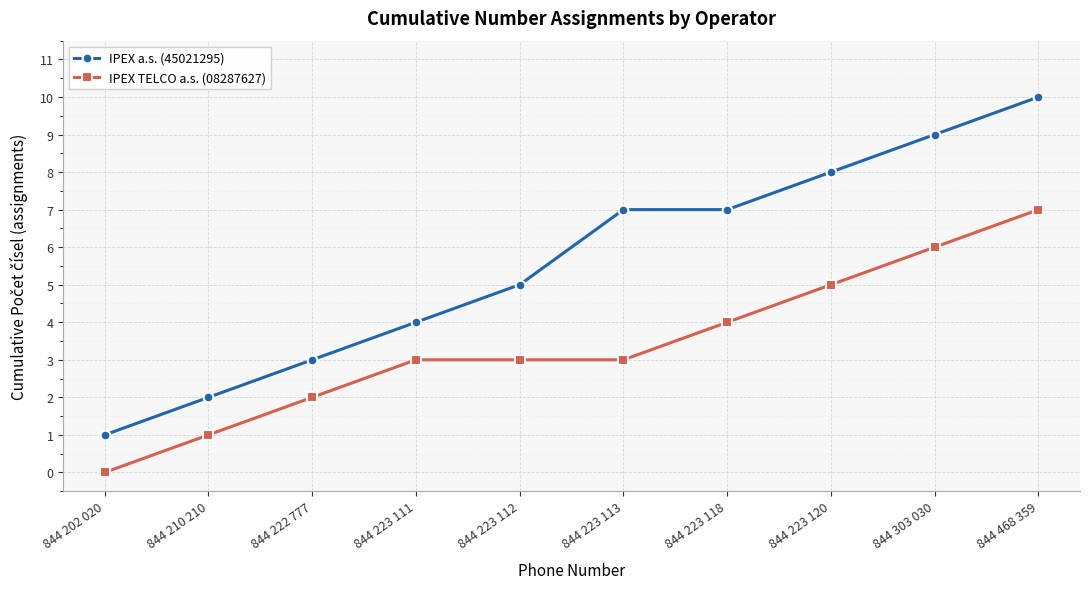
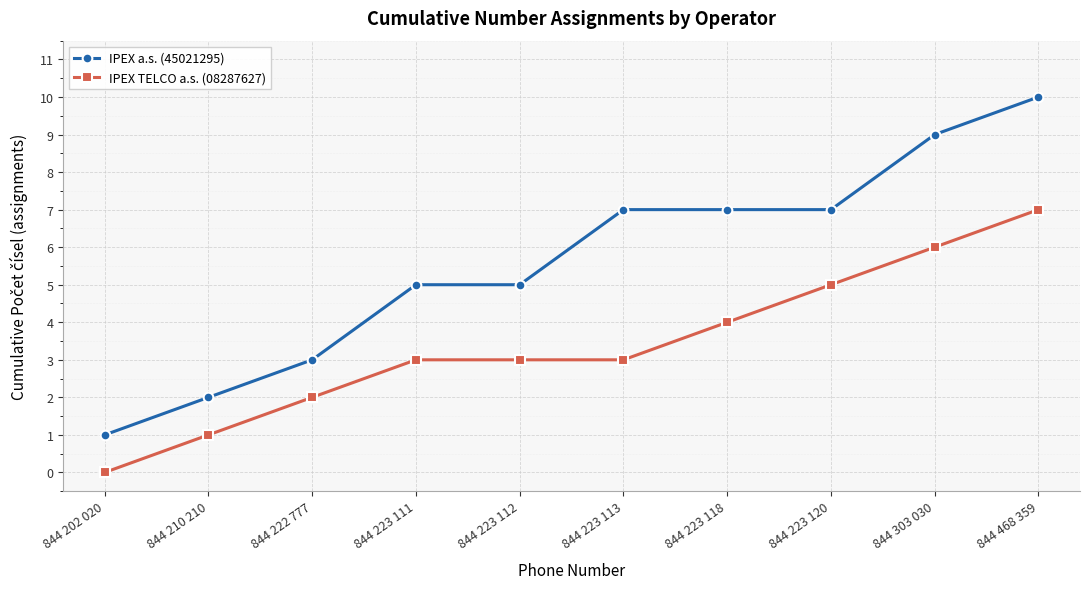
  {
    "IPEX a.s. (45021295)": {
      "844 202 020": 1,
      "844 210 210": 2,
      "844 222 777": 3,
-     "844 223 111": 4,
+     "844 223 111": 5,
      "844 223 112": 5,
      "844 223 113": 7,
      "844 223 118": 7,
-     "844 223 120": 8,
+     "844 223 120": 7,
      "844 303 030": 9,
      "844 468 359": 10
    },
    "IPEX TELCO a.s. (08287627)": {
      "844 202 020": 0,
      "844 210 210": 1,
      "844 222 777": 2,
      "844 223 111": 3,
      "844 223 112": 3,
      "844 223 113": 3,
      "844 223 118": 4,
      "844 223 120": 5,
      "844 303 030": 6,
      "844 468 359": 7
    }
  }
